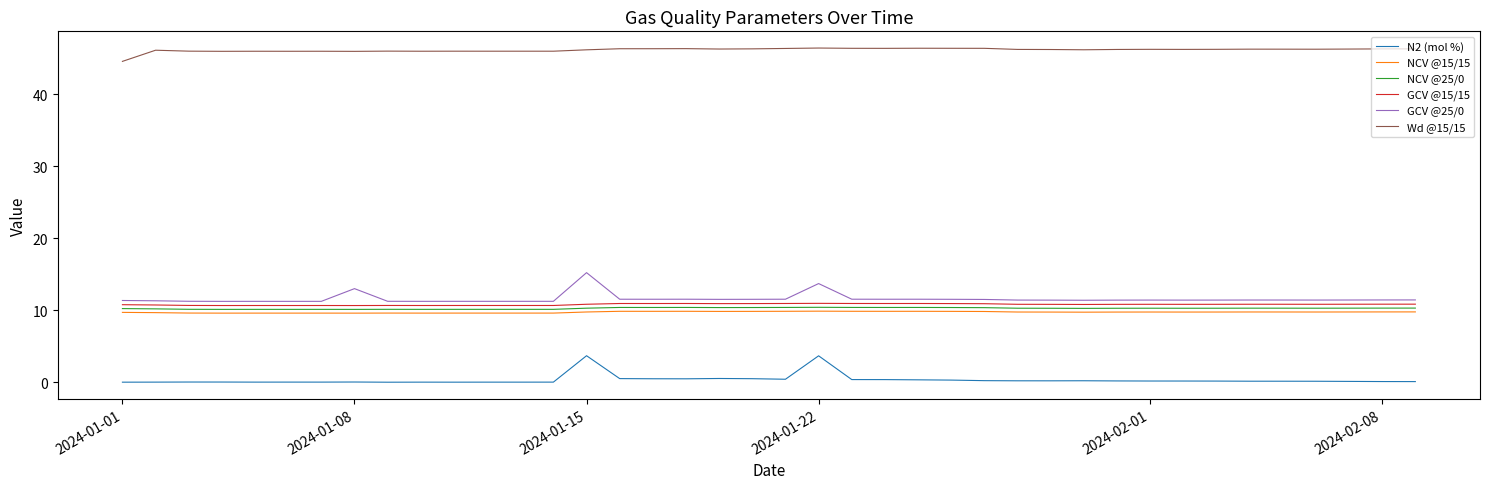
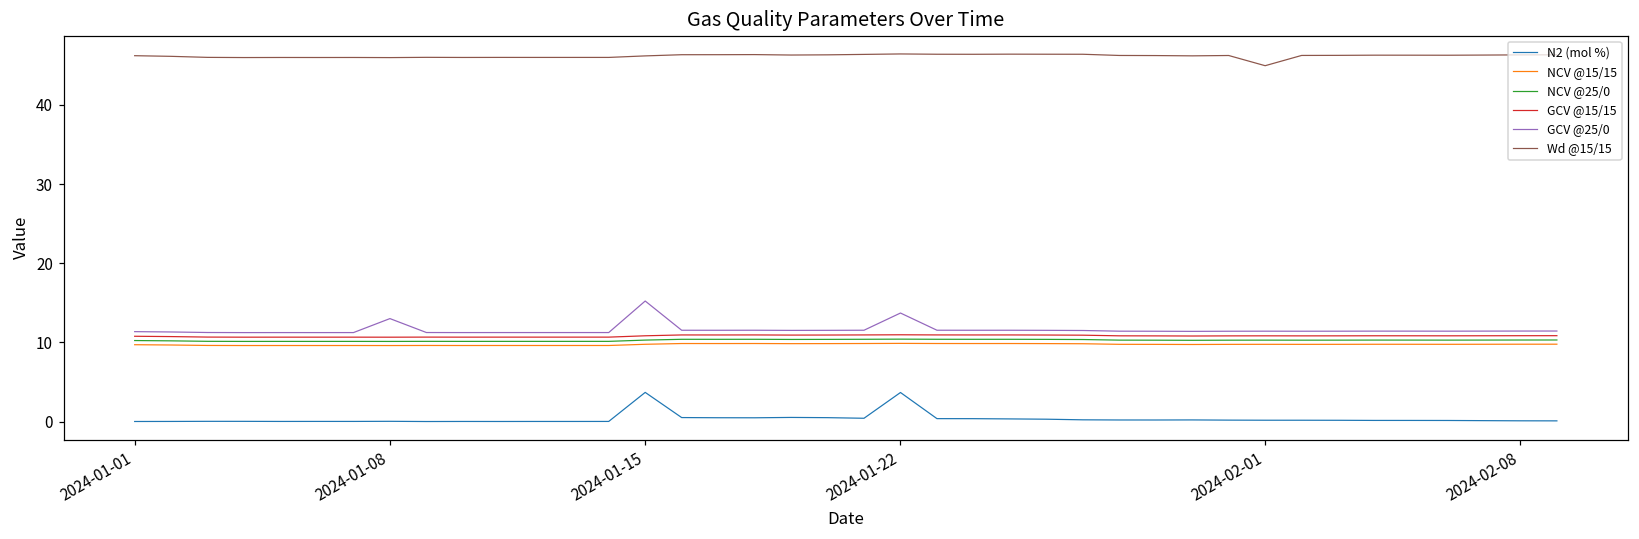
  {
    "N2 (mol %)": {
      "2024-01-01": 0,
      "2024-01-08": 0,
      "2024-01-15": 4,
      "2024-01-22": 4,
      "2024-02-01": 0,
      "2024-02-08": 0
    },
    "NCV @15/15": {
      "2024-01-01": 10,
      "2024-01-08": 10,
      "2024-01-15": 10,
      "2024-01-22": 10,
      "2024-02-01": 10,
      "2024-02-08": 10
    },
    "NCV @25/0": {
      "2024-01-01": 10,
      "2024-01-08": 10,
      "2024-01-15": 10,
      "2024-01-22": 10,
      "2024-02-01": 10,
      "2024-02-08": 10
    },
    "GCV @15/15": {
      "2024-01-01": 11,
      "2024-01-08": 11,
      "2024-01-15": 11,
      "2024-01-22": 11,
      "2024-02-01": 11,
      "2024-02-08": 11
    },
    "GCV @25/0": {
      "2024-01-01": 11,
      "2024-01-08": 13,
      "2024-01-15": 15,
      "2024-01-22": 14,
      "2024-02-01": 11,
      "2024-02-08": 11
    },
    "Wd @15/15": {
-     "2024-01-01": 45,
+     "2024-01-01": 46,
      "2024-01-08": 46,
      "2024-01-15": 46,
      "2024-01-22": 46,
-     "2024-02-01": 46
+     "2024-02-01": 45
    }
  }
